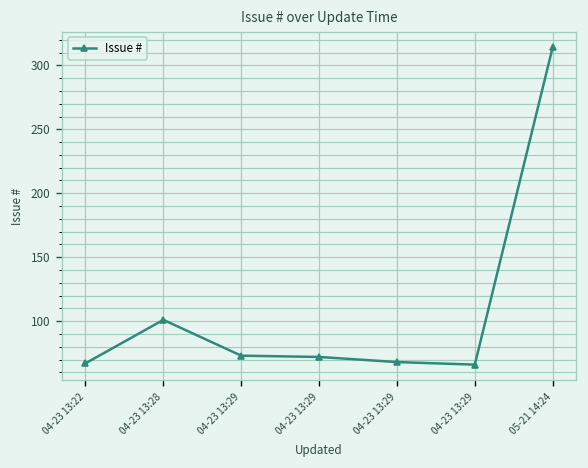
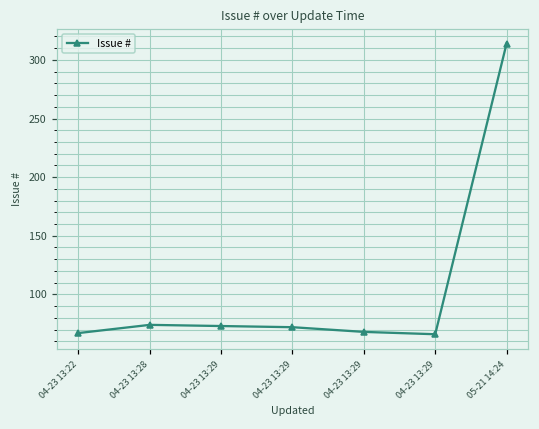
  {
    "04-23 13:22": 67,
-   "04-23 13:28": 101,
+   "04-23 13:28": 74,
    "05-21 14:24": 314
  }
